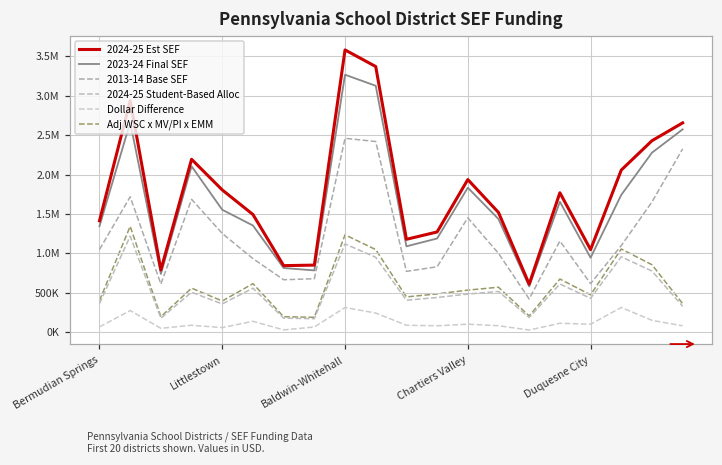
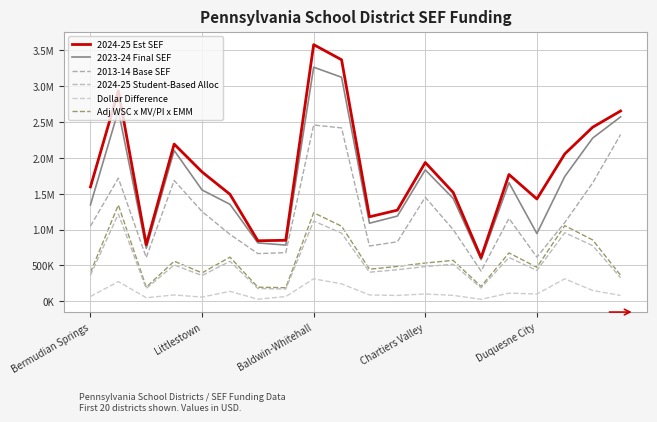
  {
    "2024-25 Est SEF": {
-     "Bermudian Springs": 1400000,
+     "Bermudian Springs": 1600000,
      "Littlestown": 1800000,
      "Baldwin-Whitehall": 3600000,
      "Chartiers Valley": 1900000,
-     "Duquesne City": 1000000
+     "Duquesne City": 1400000
    }
  }
